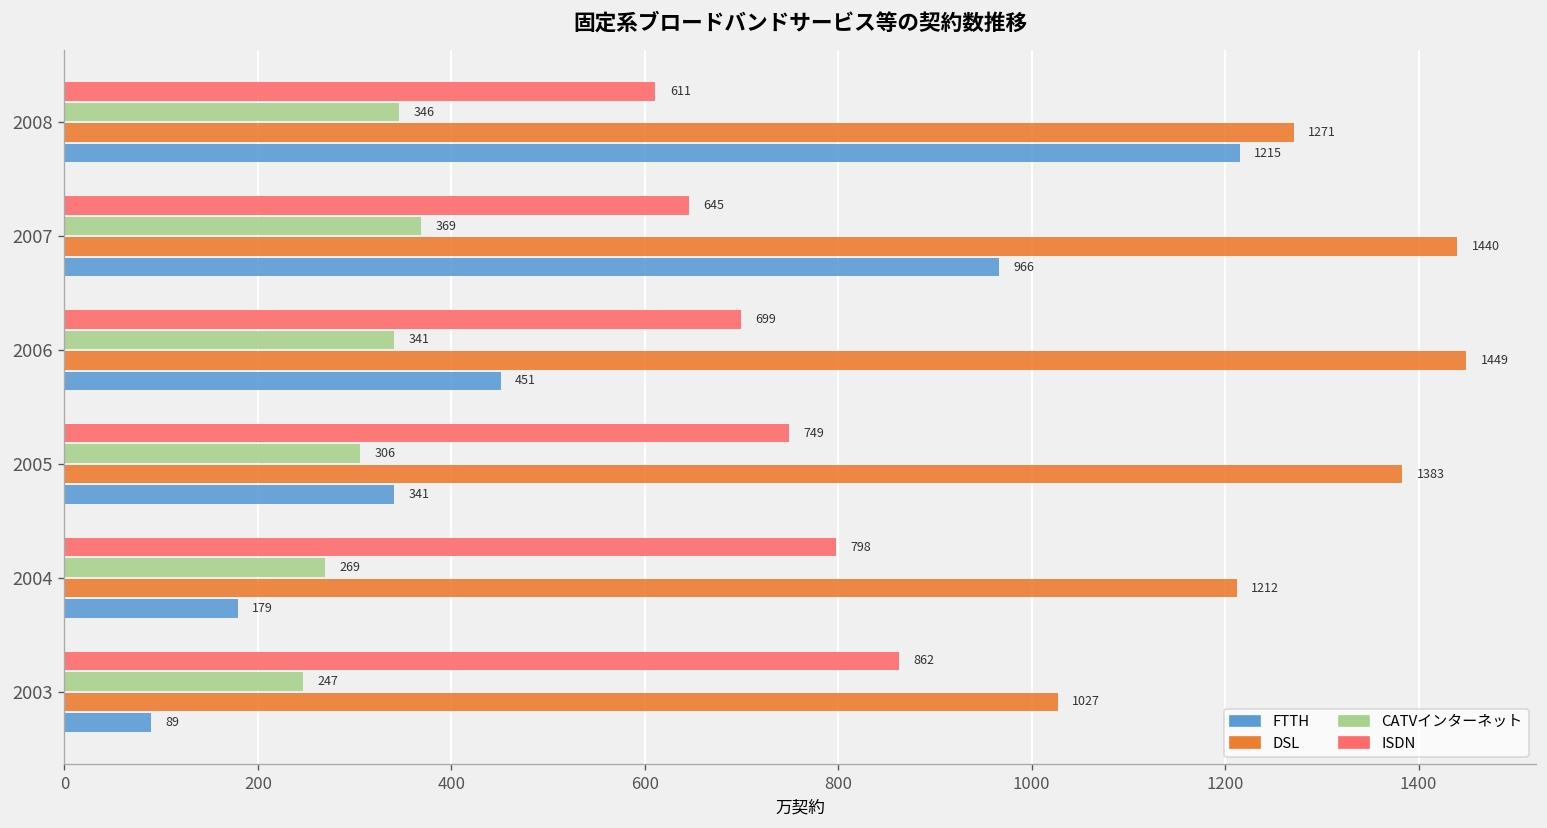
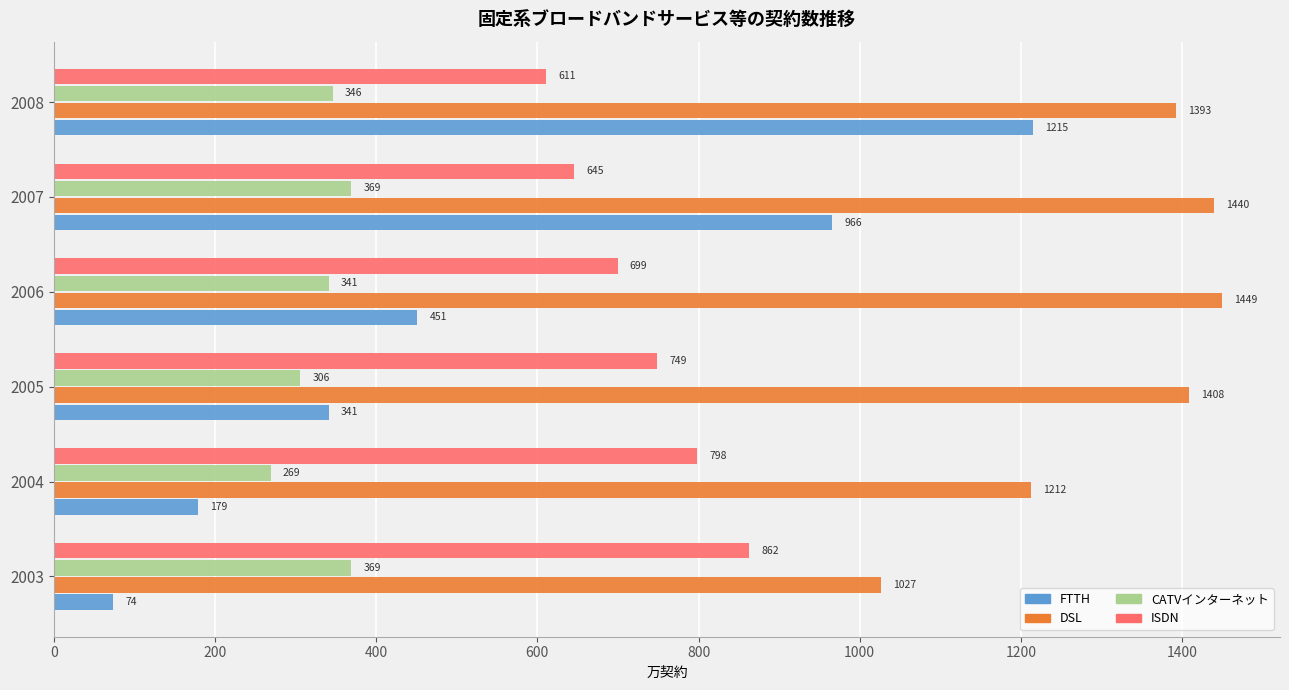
  {
    "FTTH": {
      "2008": 1215,
      "2007": 966,
      "2006": 451,
      "2005": 341,
      "2004": 179,
-     "2003": 89
+     "2003": 74
    },
    "DSL": {
-     "2008": 1271,
+     "2008": 1393,
      "2007": 1440,
      "2006": 1449,
-     "2005": 1383,
+     "2005": 1408,
      "2004": 1212,
      "2003": 1027
    },
    "CATVインターネット": {
      "2008": 346,
      "2007": 369,
      "2006": 341,
      "2005": 306,
      "2004": 269,
-     "2003": 247
+     "2003": 369
    },
    "ISDN": {
      "2008": 611,
      "2007": 645,
      "2005": 749,
      "2004": 798
    }
  }
